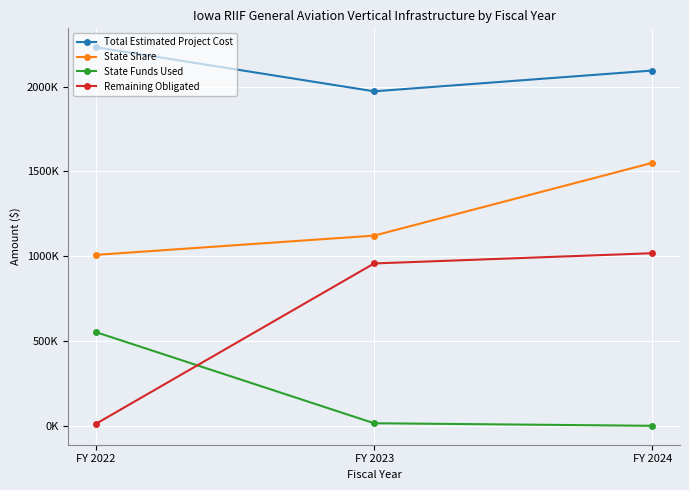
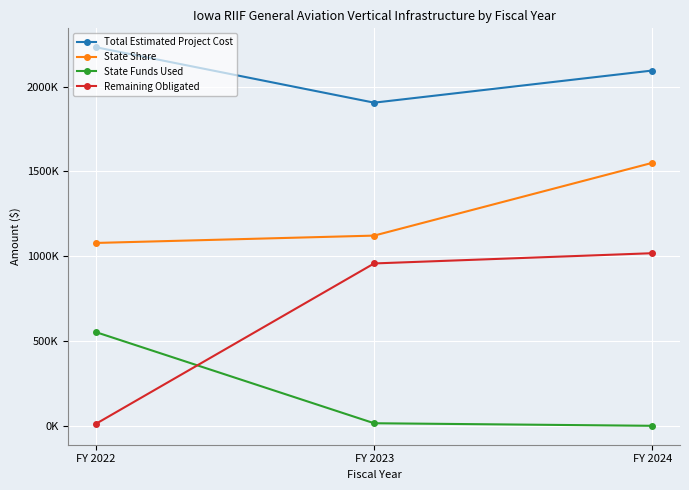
  {
    "Total Estimated Project Cost": {
-     "FY 2023": 1970000,
+     "FY 2023": 1910000,
      "FY 2024": 2100000
    },
    "State Share": {
-     "FY 2022": 1010000,
+     "FY 2022": 1080000,
      "FY 2023": 1120000,
      "FY 2024": 1550000
    },
    "State Funds Used": {
      "FY 2022": 550000,
      "FY 2023": 20000,
      "FY 2024": 0
    },
    "Remaining Obligated": {
      "FY 2022": 10000,
      "FY 2023": 960000,
      "FY 2024": 1020000
    }
  }
